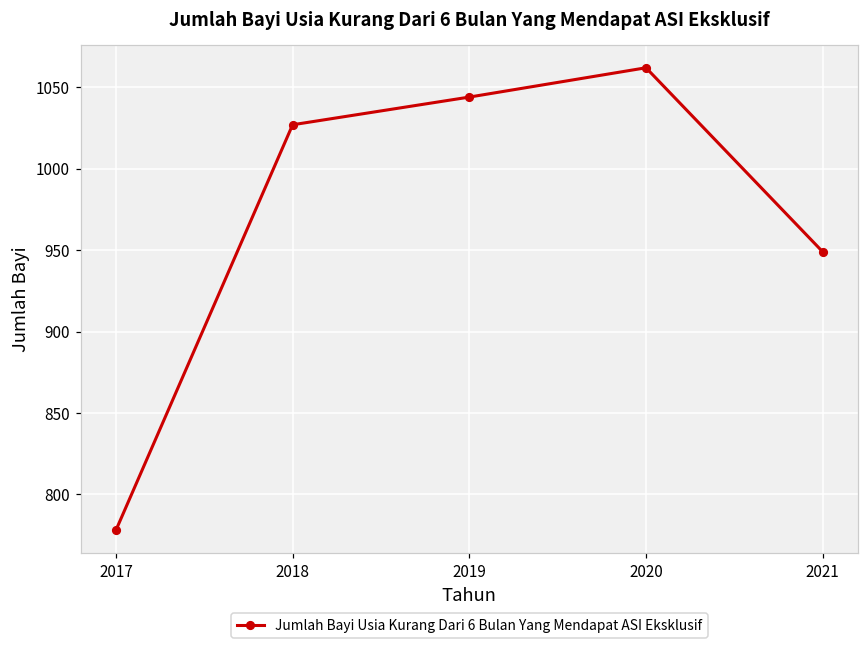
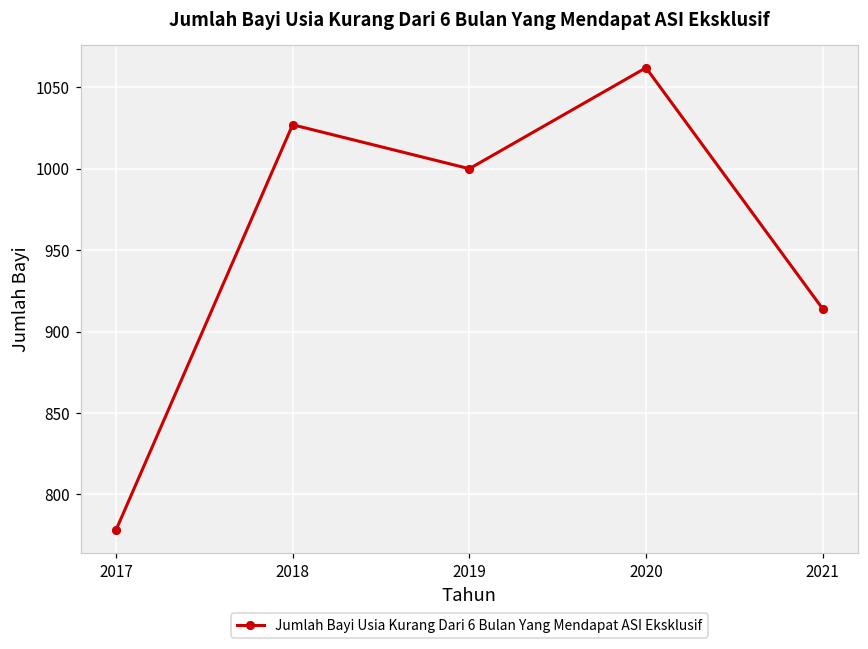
  {
    "2017": 778,
    "2018": 1027,
-   "2019": 1044,
+   "2019": 1000,
    "2020": 1062,
-   "2021": 949
+   "2021": 914
  }
